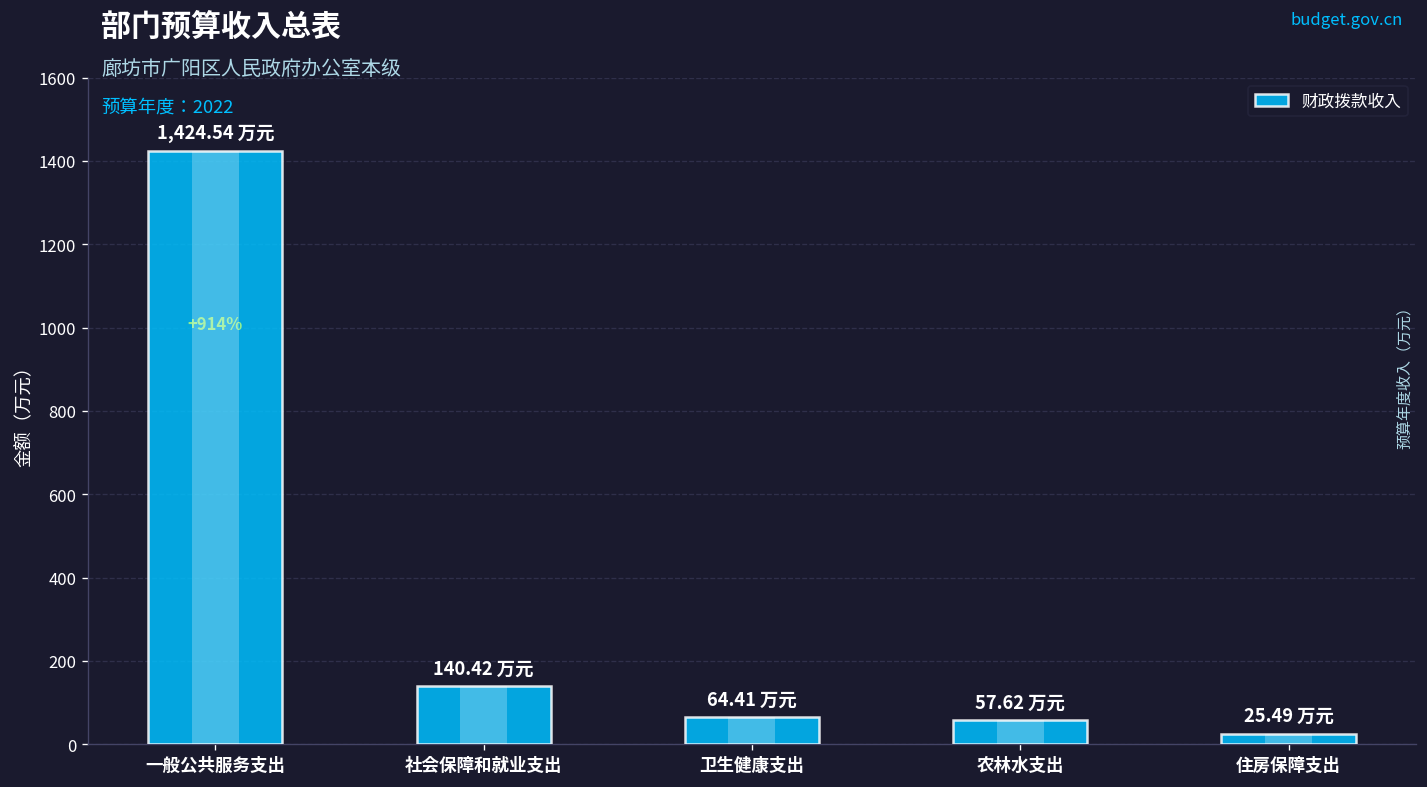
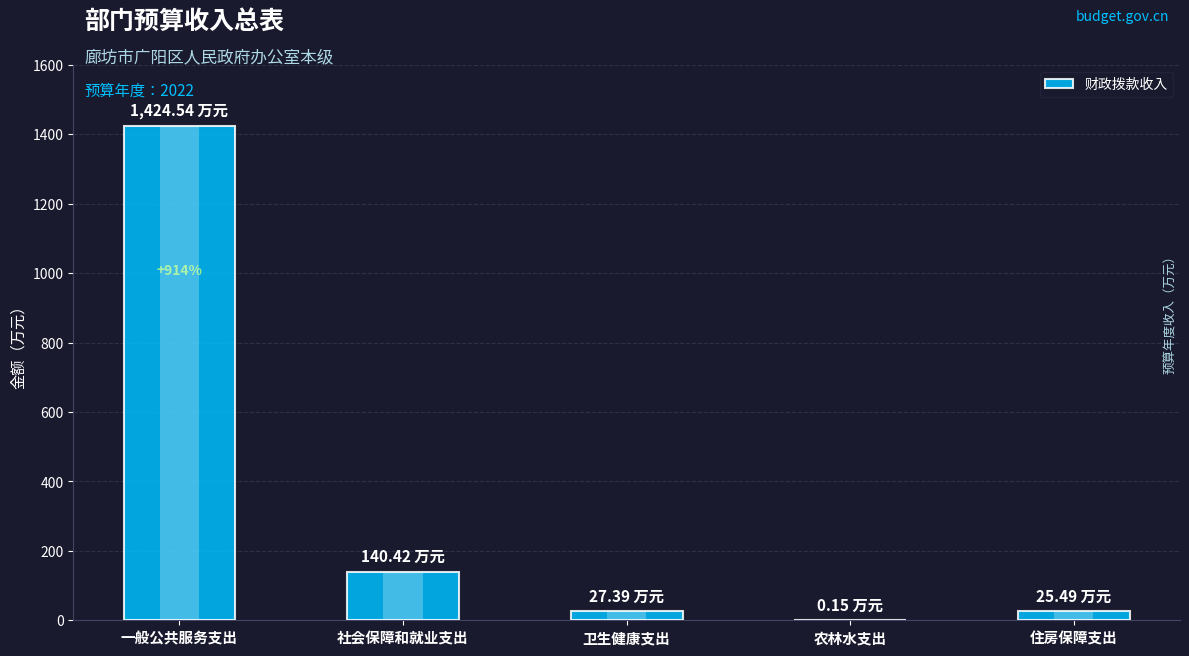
  {
    "财政拨款收入": {
      "一般公共服务支出": "1,424.54",
      "社会保障和就业支出": "140.42",
-     "卫生健康支出": "64.41",
-     "农林水支出": "57.62",
+     "卫生健康支出": "27.39",
+     "农林水支出": "0.15",
      "住房保障支出": "25.49"
    }
  }
